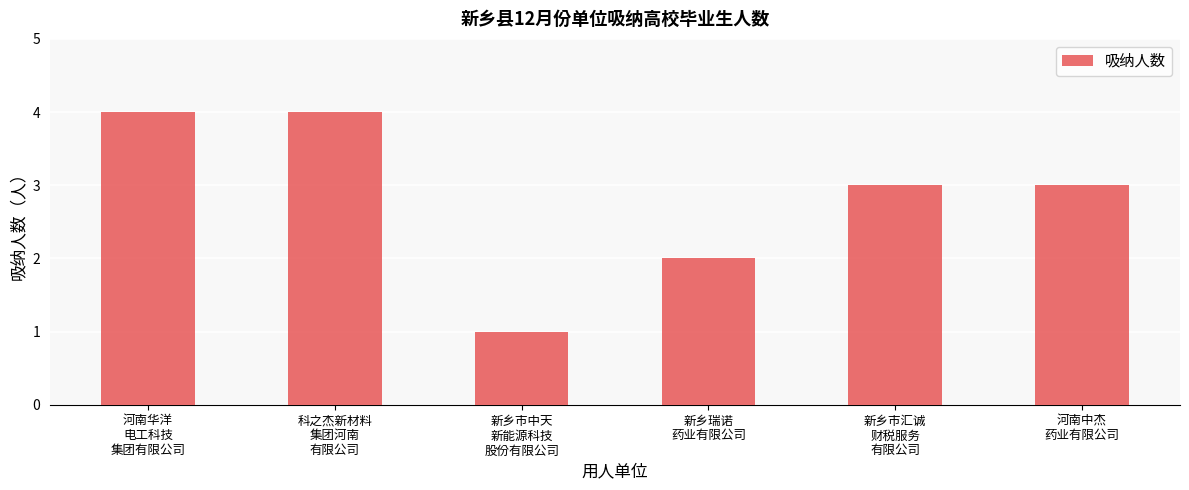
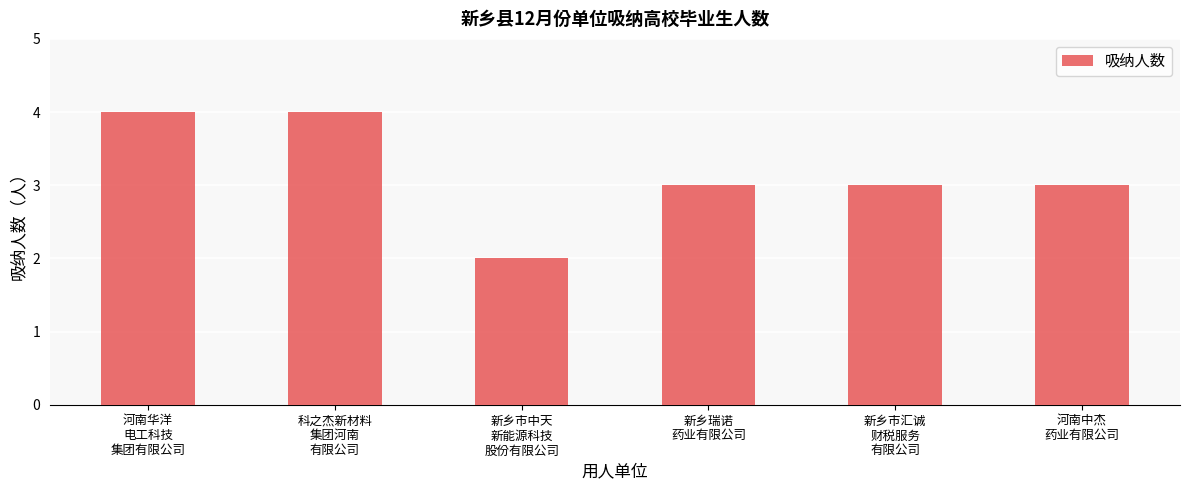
  {
    "河南华洋 电工科技 集团有限公司": 4,
    "科之杰新材料 集团河南 有限公司": 4,
-   "新乡市中天 新能源科技 股份有限公司": 1,
-   "新乡瑞诺 药业有限公司": 2,
+   "新乡市中天 新能源科技 股份有限公司": 2,
+   "新乡瑞诺 药业有限公司": 3,
    "新乡市汇诚 财税服务 有限公司": 3,
    "河南中杰 药业有限公司": 3
  }
